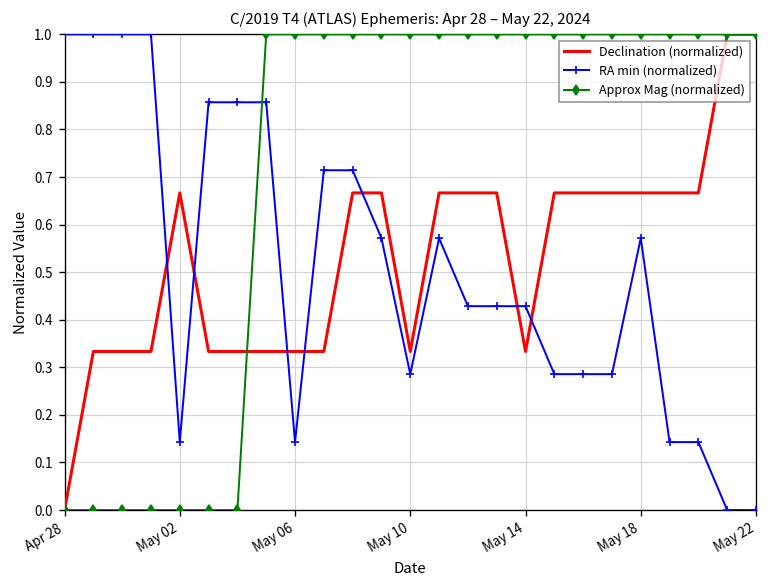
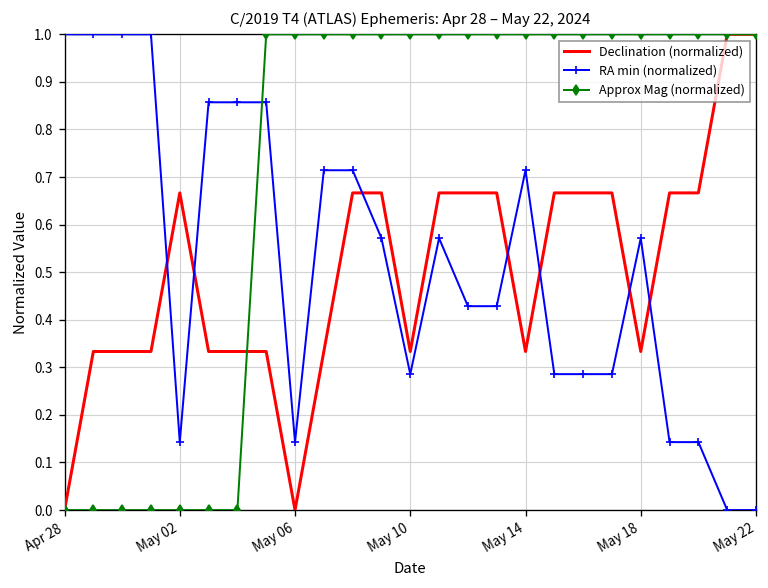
  {
    "Declination (normalized)": {
      "May 02": 0.67,
-     "May 06": 0.33,
+     "May 06": 0.00,
      "May 10": 0.33,
      "May 14": 0.33,
-     "May 18": 0.67
+     "May 18": 0.33
    },
    "RA min (normalized)": {
      "Apr 28": 1.00,
      "May 02": 0.14,
      "May 06": 0.14,
      "May 10": 0.29,
-     "May 14": 0.43,
+     "May 14": 0.71,
      "May 18": 0.57,
      "May 22": 0.00
    },
    "Approx Mag (normalized)": {
      "May 02": 0.00,
      "May 06": 1.00,
      "May 10": 1.00,
      "May 14": 1.00,
      "May 18": 1.00
    }
  }
